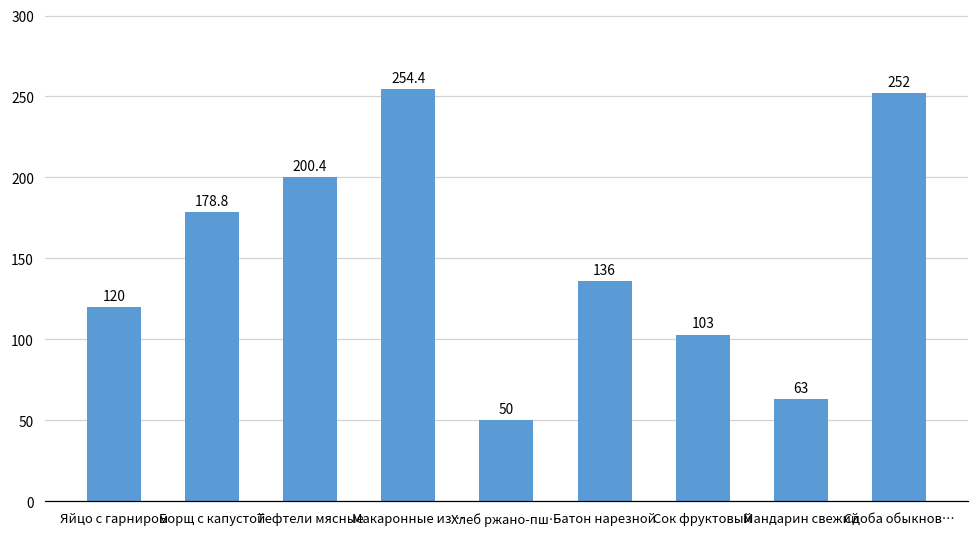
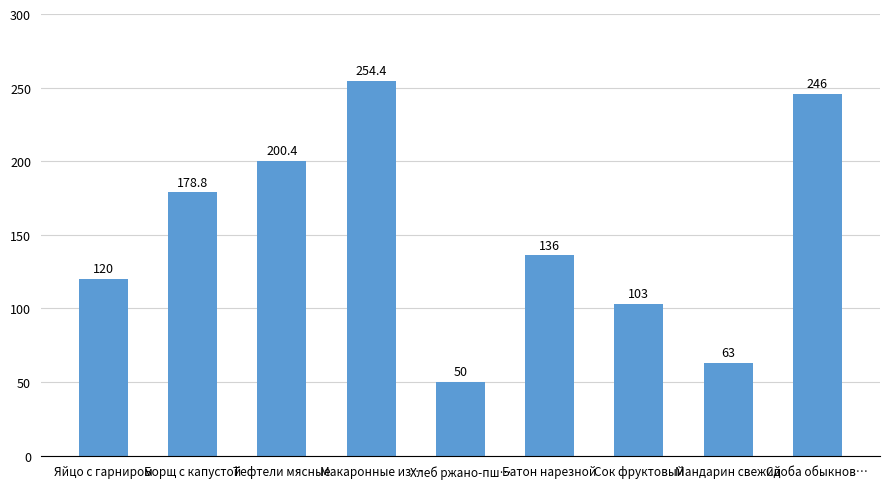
  {
    "Яйцо с гарниром": 120,
    "Борщ с капустой": 178.8,
    "Тефтели мясные": 200.4,
    "Макаронные из…": 254.4,
    "Хлеб ржано-пш…": 50,
    "Батон нарезной": 136,
    "Сок фруктовый": 103,
    "Мандарин свежий": 63,
-   "Сдоба обыкнов…": 252
+   "Сдоба обыкнов…": 246
  }
